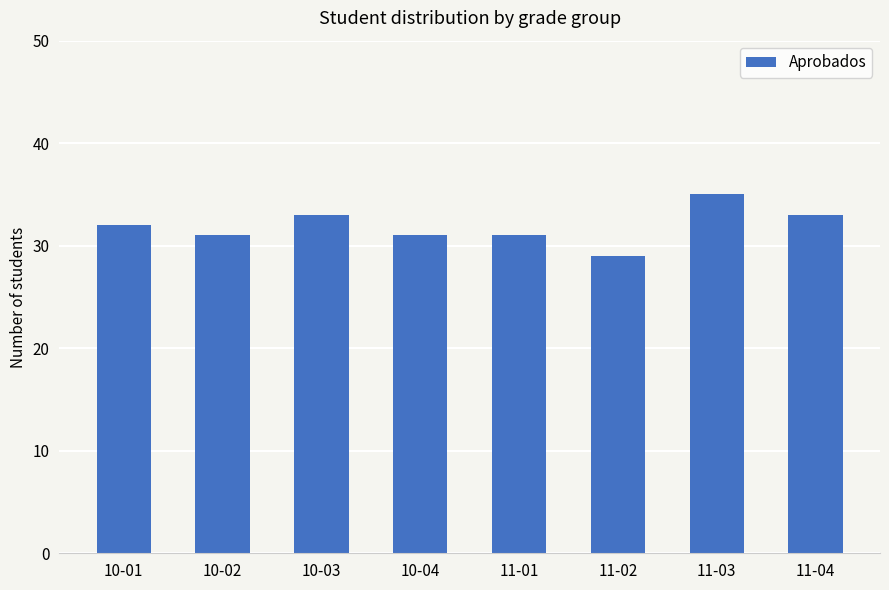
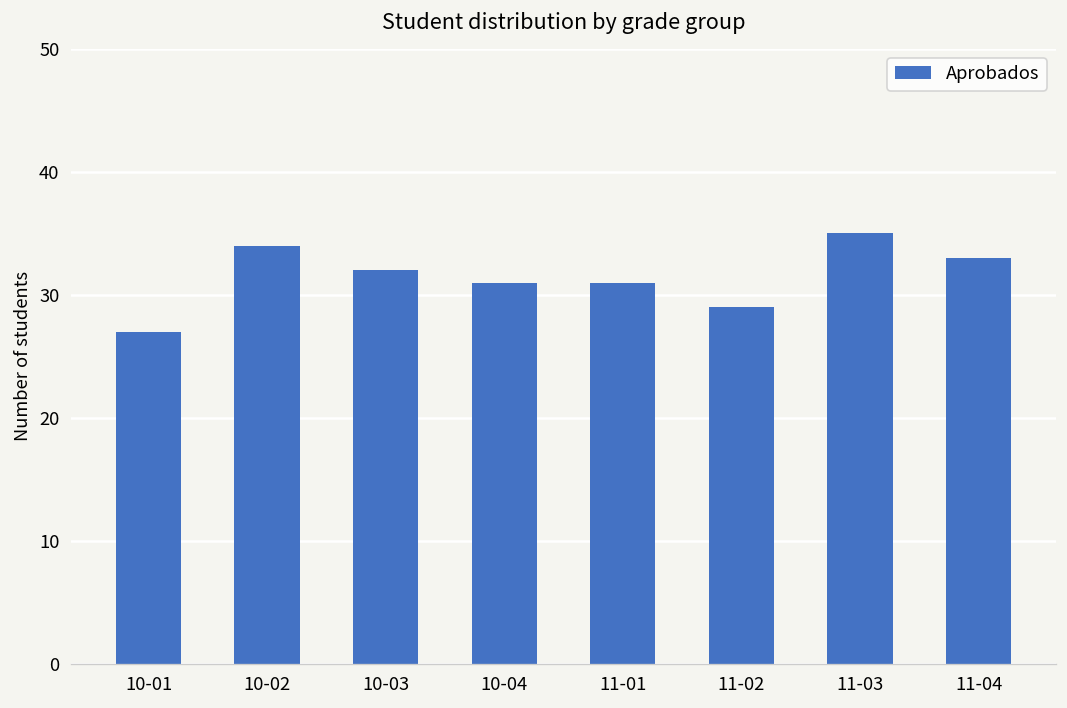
  {
-   "10-01": 32,
-   "10-02": 31,
-   "10-03": 33,
+   "10-01": 27,
+   "10-02": 34,
+   "10-03": 32,
    "10-04": 31,
    "11-01": 31,
    "11-02": 29,
    "11-03": 35,
    "11-04": 33
  }
